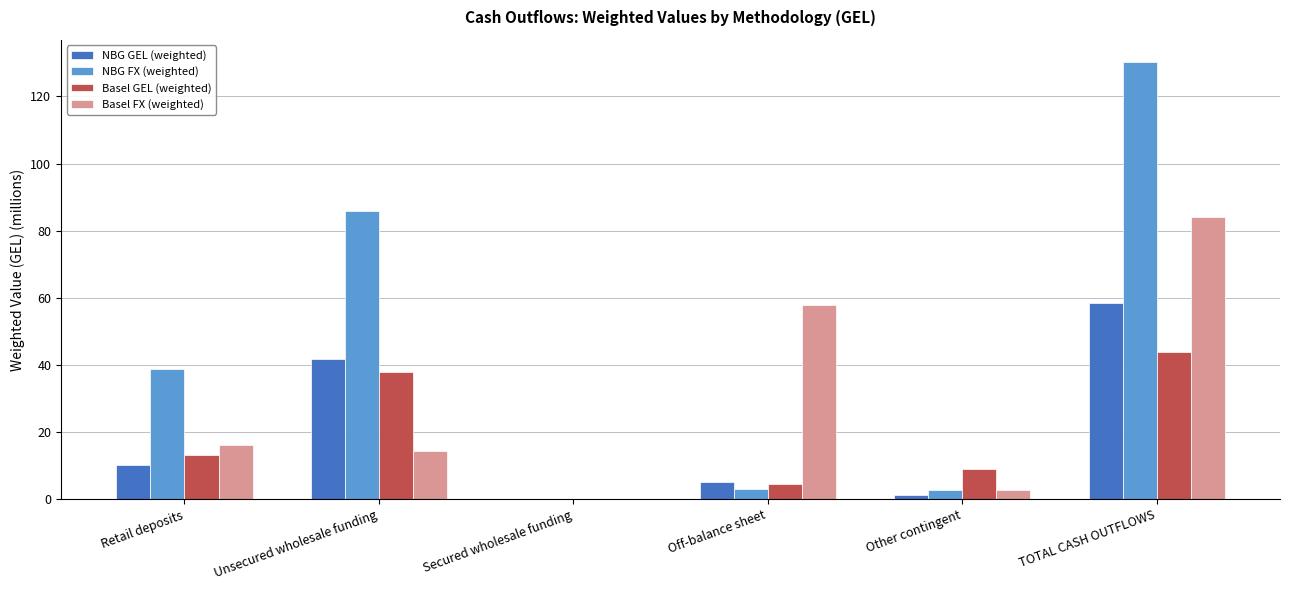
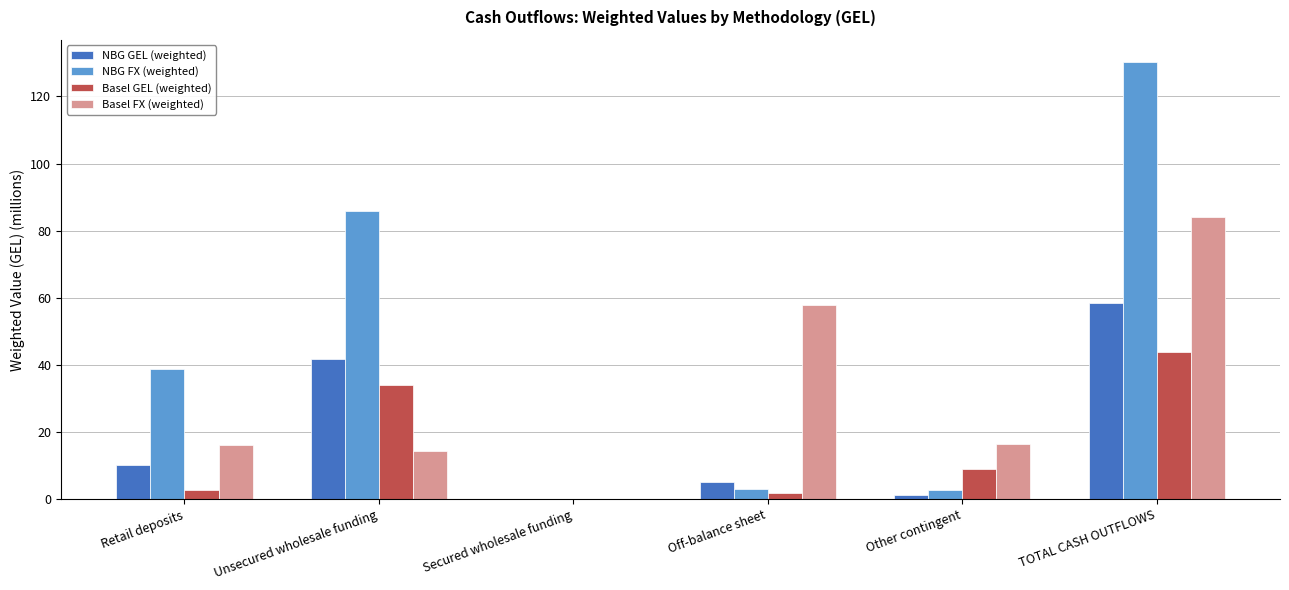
  {
    "Basel GEL (weighted)": {
-     "Retail deposits": 13,
-     "Unsecured wholesale funding": 38,
+     "Retail deposits": 3,
+     "Unsecured wholesale funding": 34,
      "Secured wholesale funding": 0,
-     "Off-balance sheet": 4,
+     "Off-balance sheet": 2,
      "Other contingent": 9,
      "TOTAL CASH OUTFLOWS": 44
    },
    "Basel FX (weighted)": {
      "Retail deposits": 16,
      "Unsecured wholesale funding": 14,
      "Secured wholesale funding": 0,
      "Off-balance sheet": 58,
-     "Other contingent": 3,
+     "Other contingent": 16,
      "TOTAL CASH OUTFLOWS": 84
    }
  }
